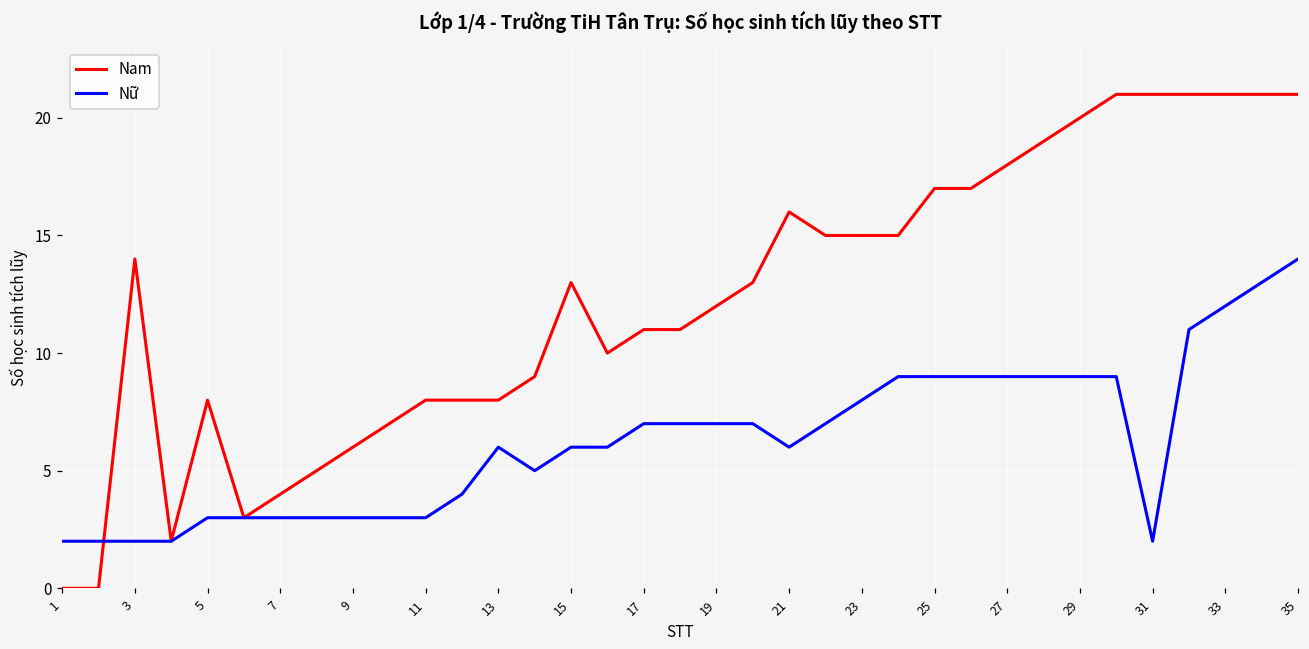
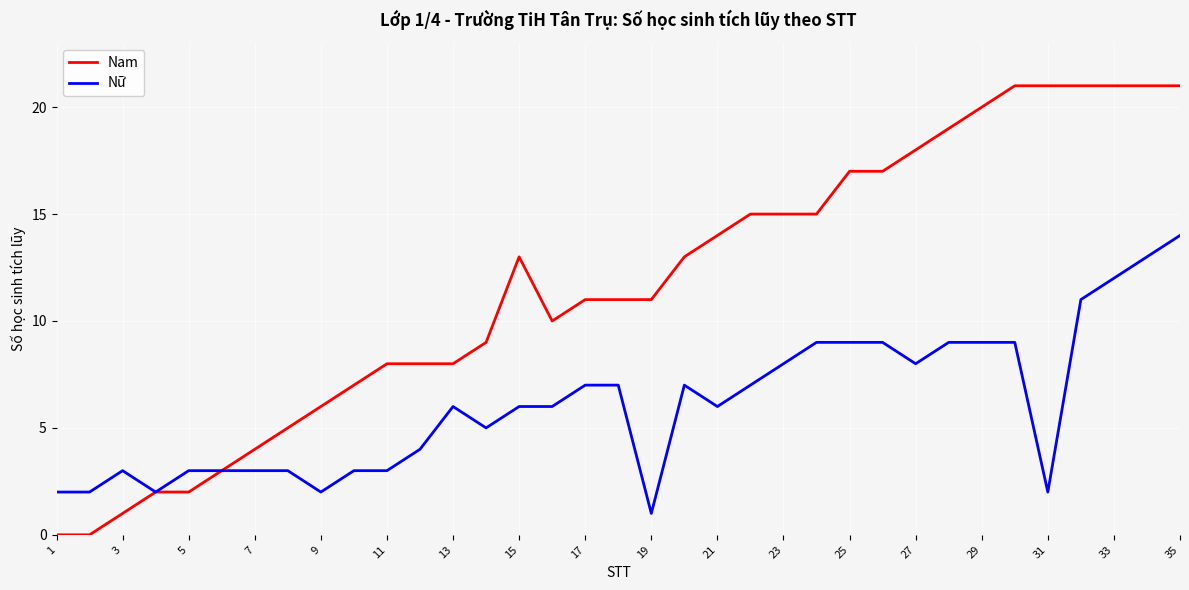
  {
    "Nam": {
      "1": 0,
-     "3": 14,
-     "5": 8,
+     "3": 1,
+     "5": 2,
      "7": 4,
      "9": 6,
      "11": 8,
      "13": 8,
      "15": 13,
      "17": 11,
-     "19": 12,
-     "21": 16,
+     "19": 11,
+     "21": 14,
      "23": 15,
      "25": 17,
      "27": 18,
      "29": 20,
      "31": 21,
      "33": 21,
      "35": 21
    },
    "Nữ": {
      "1": 2,
-     "3": 2,
+     "3": 3,
      "5": 3,
      "7": 3,
-     "9": 3,
+     "9": 2,
      "11": 3,
      "13": 6,
      "15": 6,
      "17": 7,
-     "19": 7,
+     "19": 1,
      "21": 6,
      "23": 8,
      "25": 9,
-     "27": 9,
+     "27": 8,
      "29": 9,
      "31": 2,
      "33": 12,
      "35": 14
    }
  }
